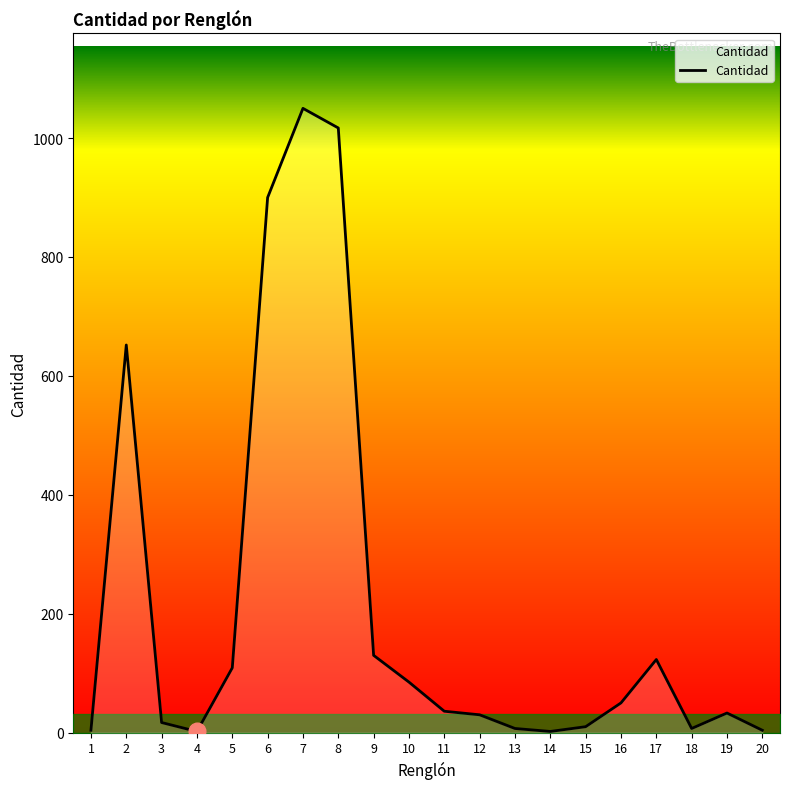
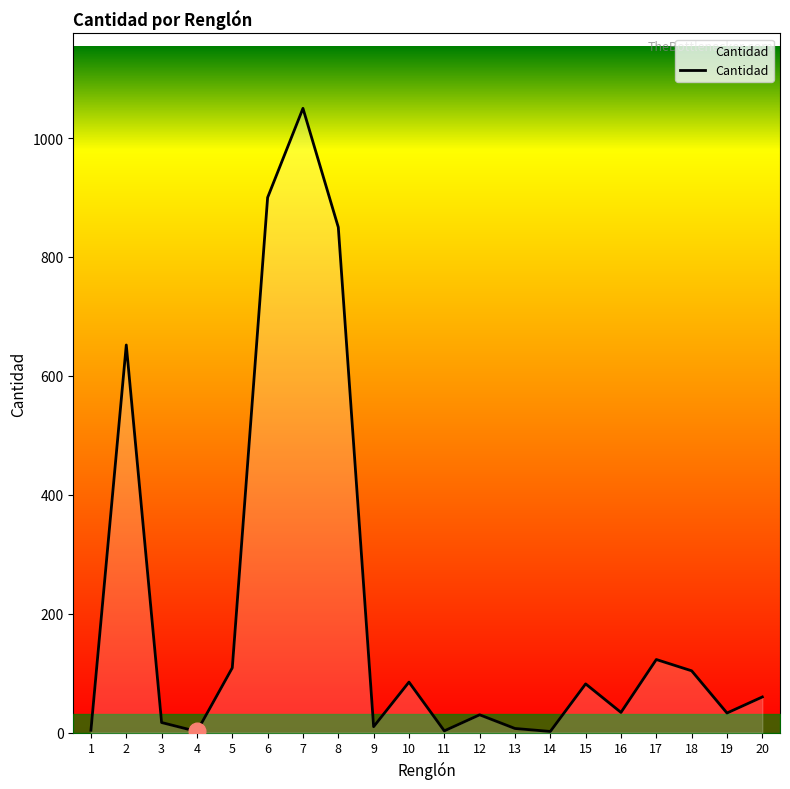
  {
    "Cantidad": {
      "1": 0,
      "2": 650,
      "3": 20,
      "5": 110,
      "6": 900,
      "7": 1050,
-     "8": 1020,
-     "9": 130,
+     "8": 850,
+     "9": 10,
      "10": 90,
-     "11": 40,
+     "11": 0,
      "12": 30,
      "13": 10,
      "14": 0,
-     "15": 10,
-     "16": 50,
+     "15": 80,
+     "16": 30,
      "17": 120,
-     "18": 10,
+     "18": 100,
      "19": 30,
-     "20": 0
+     "20": 60
    }
  }
